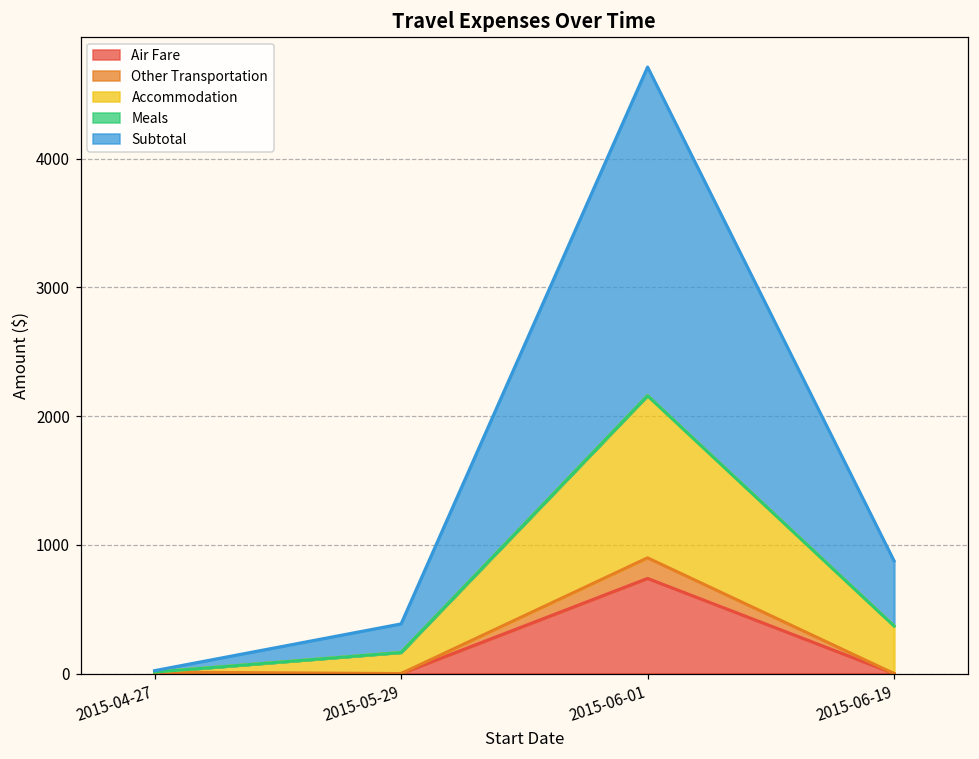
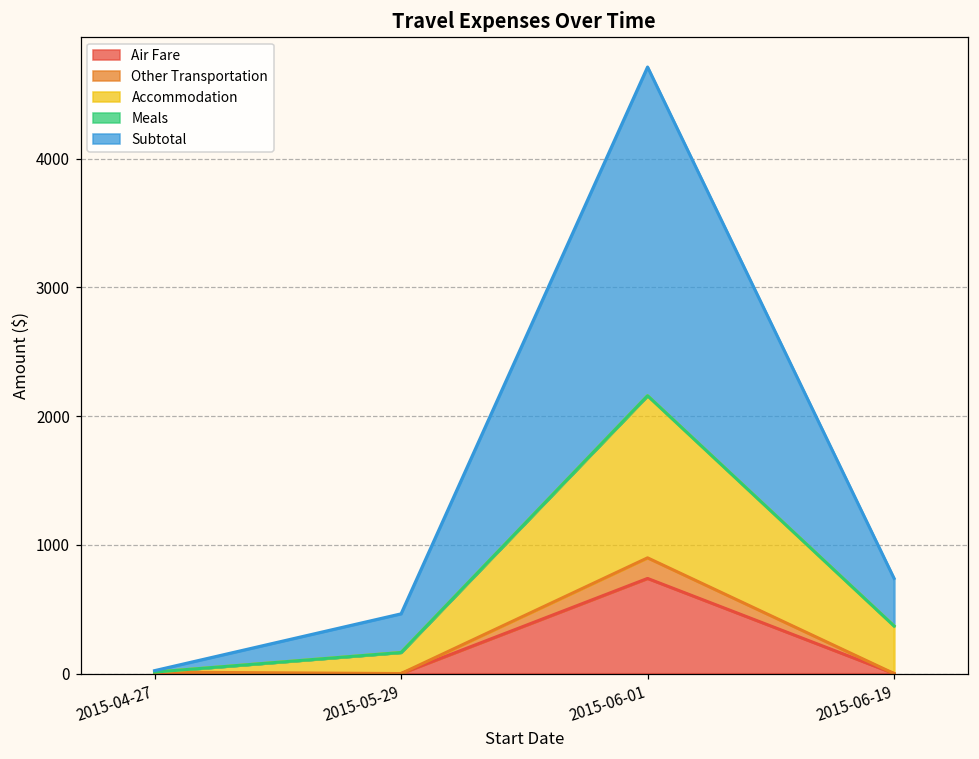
  {
    "Subtotal": {
-     "2015-05-29": 220,
+     "2015-05-29": 300,
      "2015-06-01": 2550,
-     "2015-06-19": 510
+     "2015-06-19": 370
    }
  }
